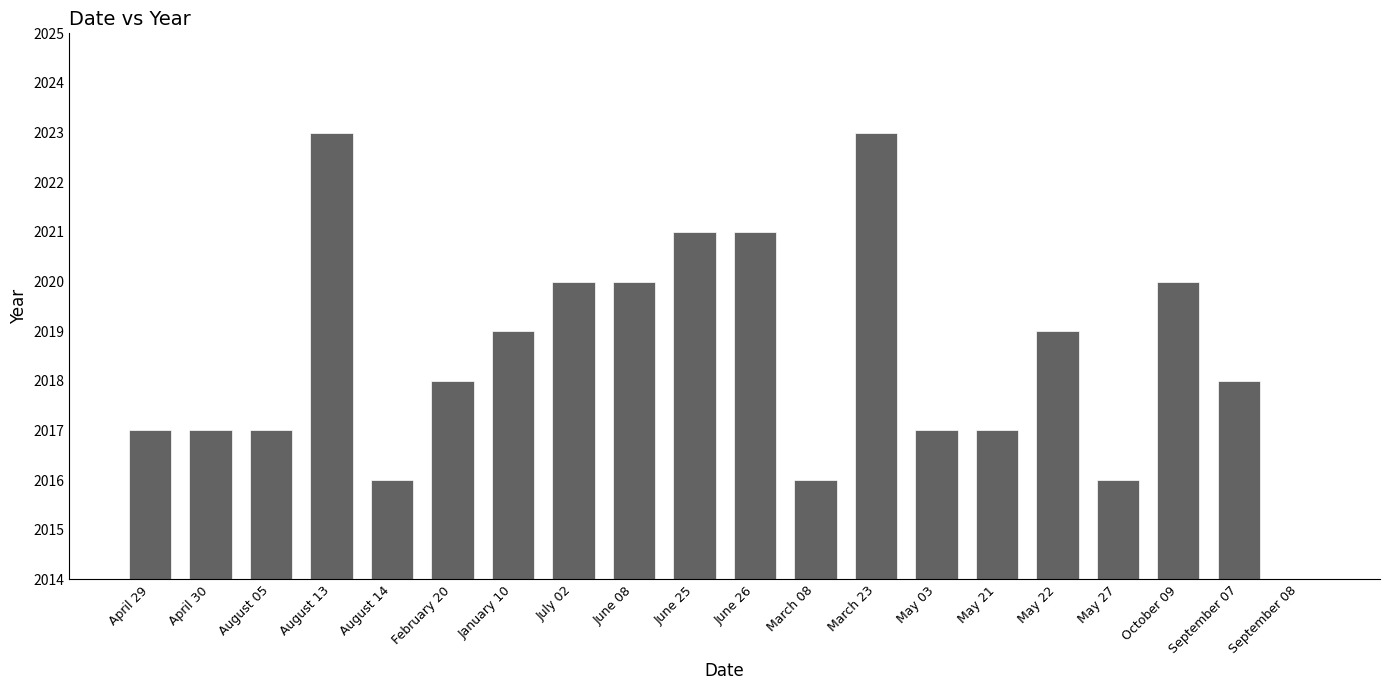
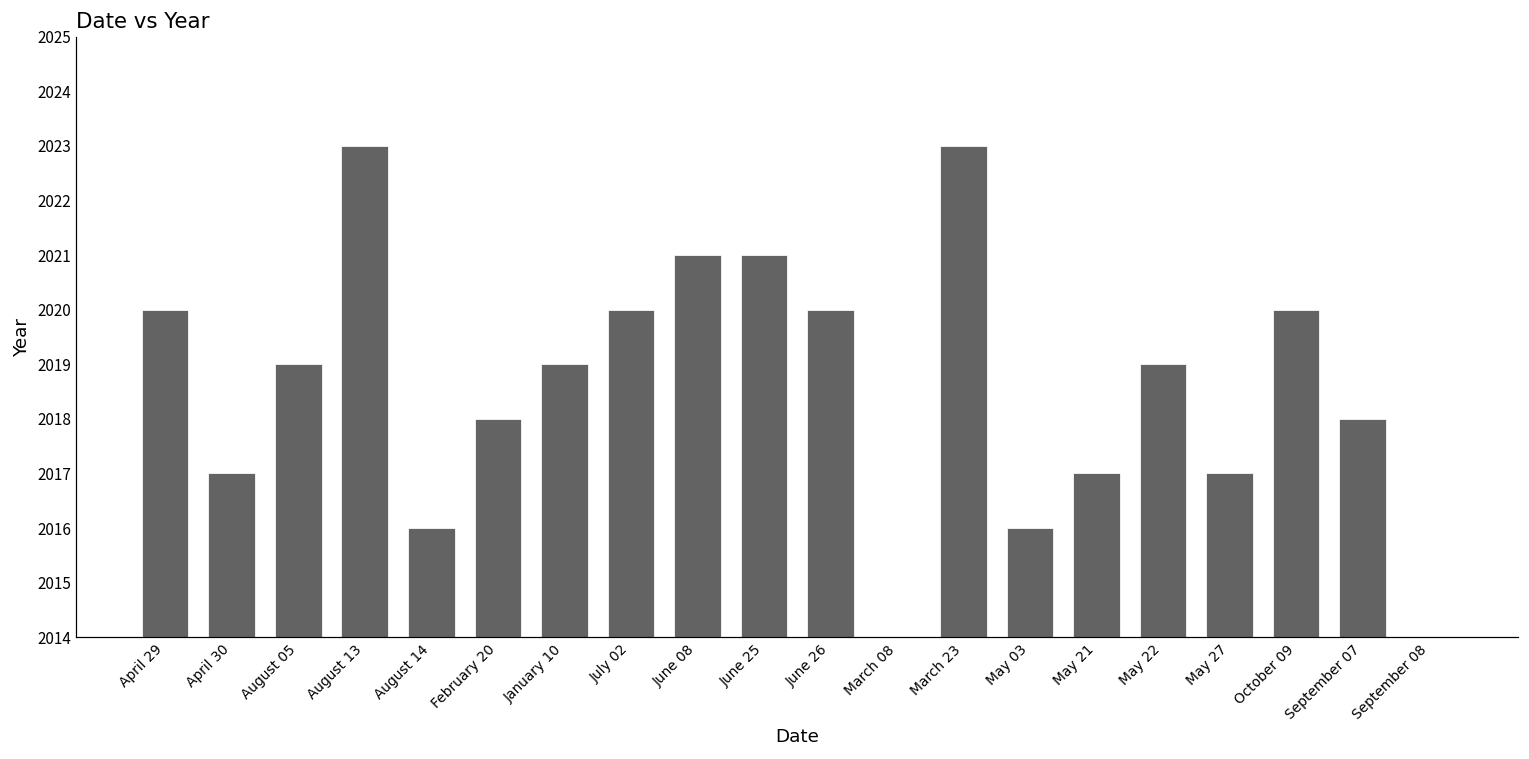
  {
-   "April 29": 2017,
+   "April 29": 2020,
    "April 30": 2017,
-   "August 05": 2017,
+   "August 05": 2019,
    "August 13": 2023,
    "August 14": 2016,
    "February 20": 2018,
    "January 10": 2019,
    "July 02": 2020,
-   "June 08": 2020,
+   "June 08": 2021,
    "June 25": 2021,
-   "June 26": 2021,
-   "March 08": 2016,
+   "June 26": 2020,
+   "March 08": 2014,
    "March 23": 2023,
-   "May 03": 2017,
+   "May 03": 2016,
    "May 21": 2017,
    "May 22": 2019,
-   "May 27": 2016,
+   "May 27": 2017,
    "October 09": 2020,
    "September 07": 2018,
    "September 08": 2014
  }
